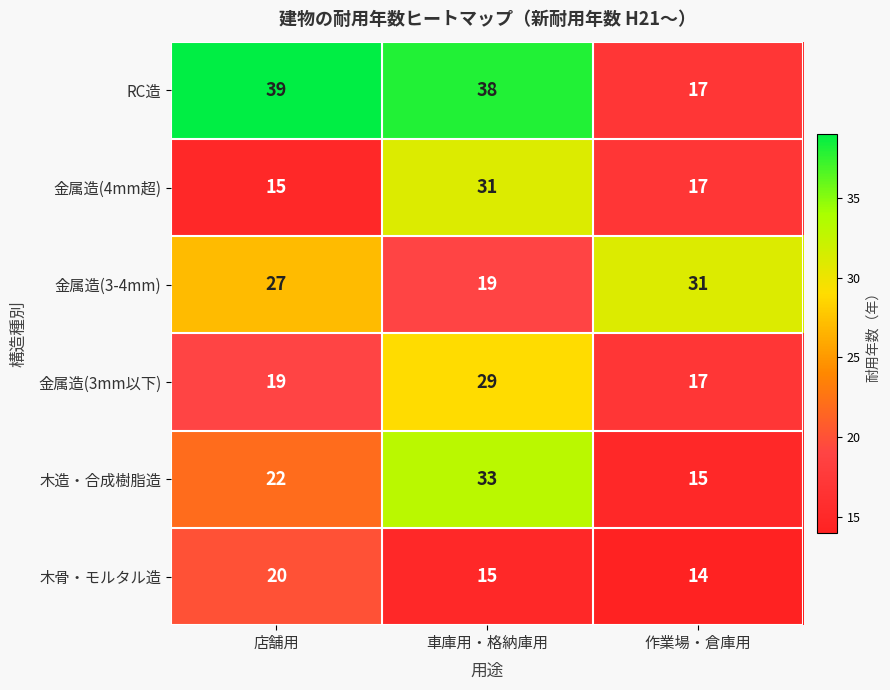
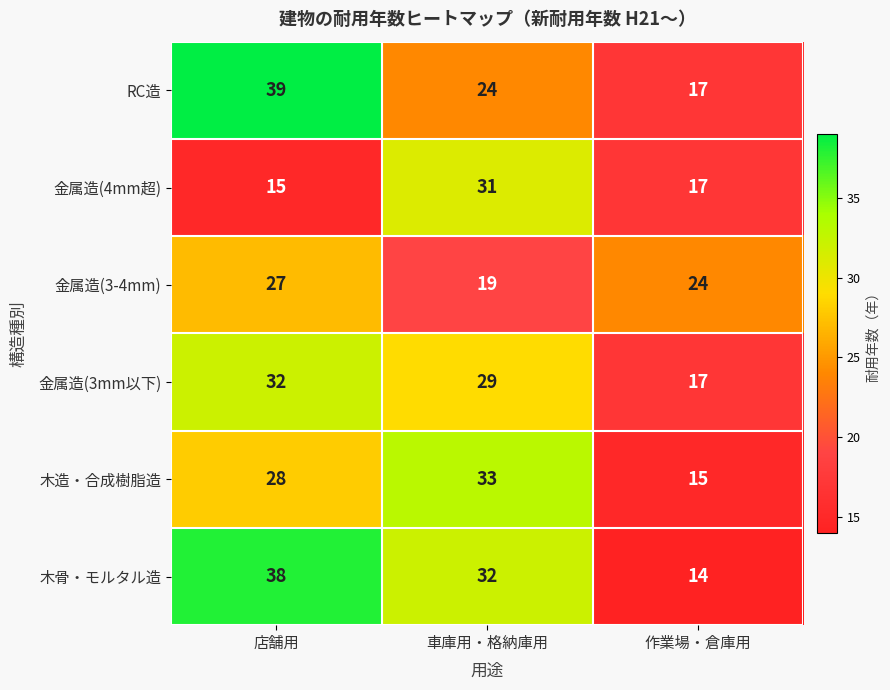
  {
    "RC造": {
      "店舗用": 39,
-     "車庫用・格納庫用": 38,
+     "車庫用・格納庫用": 24,
      "作業場・倉庫用": 17
    },
    "金属造(4mm超)": {
      "店舗用": 15,
      "車庫用・格納庫用": 31,
      "作業場・倉庫用": 17
    },
    "金属造(3-4mm)": {
      "店舗用": 27,
      "車庫用・格納庫用": 19,
-     "作業場・倉庫用": 31
+     "作業場・倉庫用": 24
    },
    "金属造(3mm以下)": {
-     "店舗用": 19,
+     "店舗用": 32,
      "車庫用・格納庫用": 29,
      "作業場・倉庫用": 17
    },
    "木造・合成樹脂造": {
-     "店舗用": 22,
+     "店舗用": 28,
      "車庫用・格納庫用": 33,
      "作業場・倉庫用": 15
    },
    "木骨・モルタル造": {
-     "店舗用": 20,
-     "車庫用・格納庫用": 15,
+     "店舗用": 38,
+     "車庫用・格納庫用": 32,
      "作業場・倉庫用": 14
    }
  }
